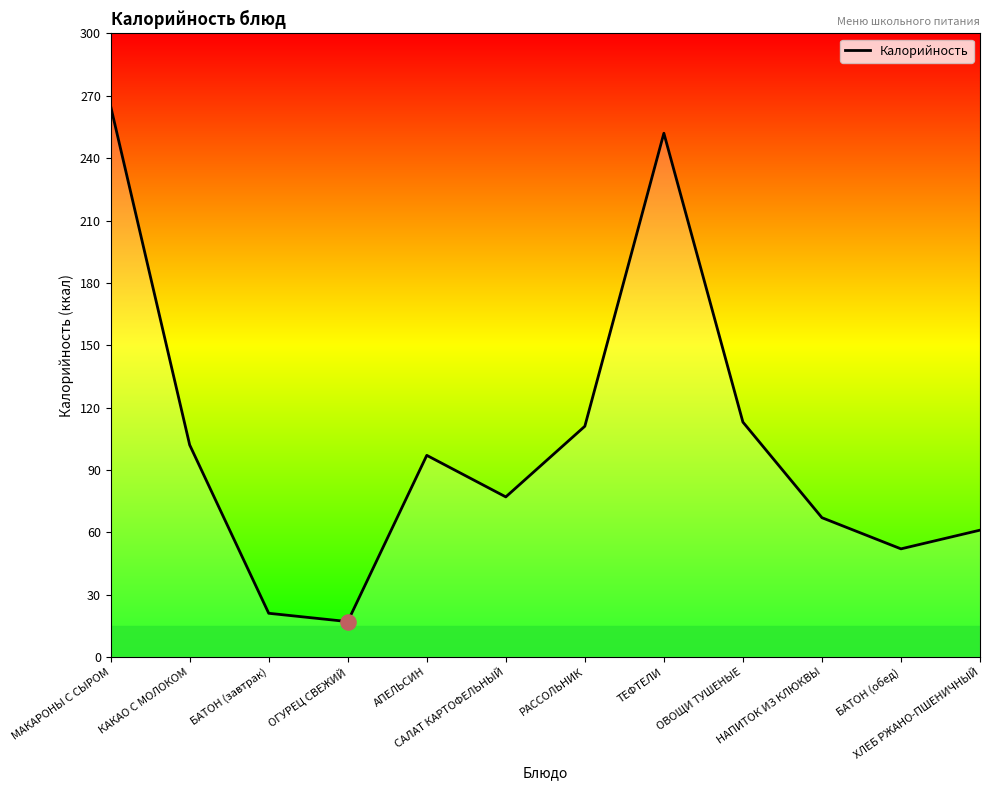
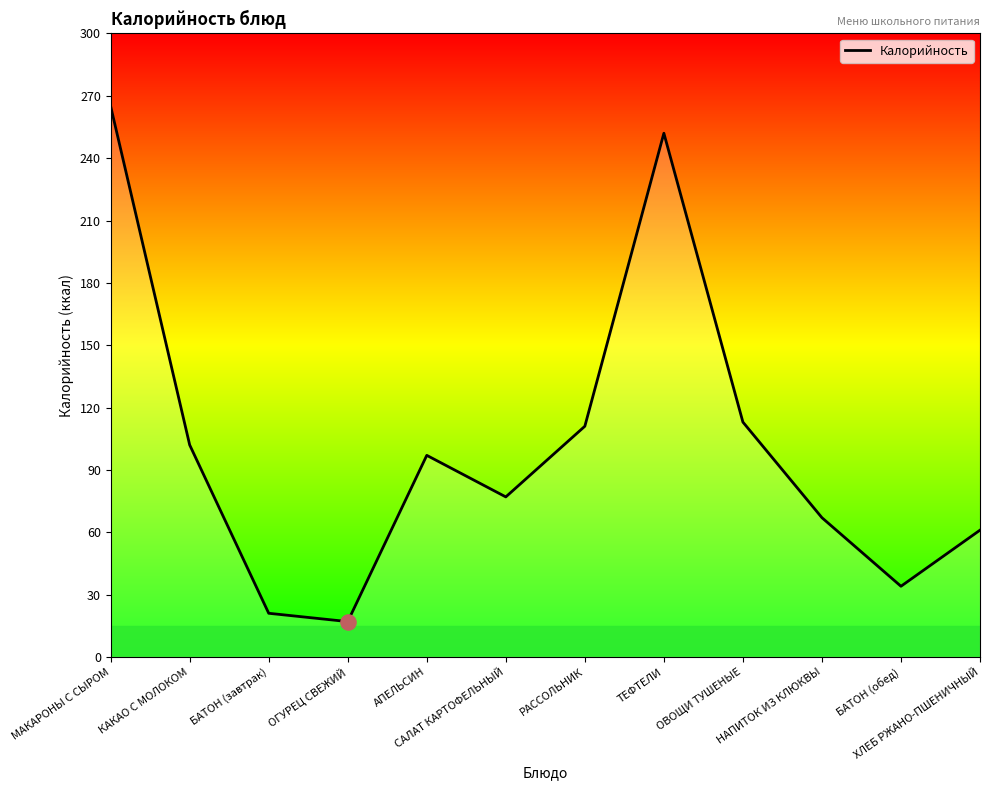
  {
    "Калорийность": {
      "МАКАРОНЫ С СЫРОМ": 265,
      "КАКАО С МОЛОКОМ": 102,
      "БАТОН (завтрак)": 21,
      "АПЕЛЬСИН": 97,
      "САЛАТ КАРТОФЕЛЬНЫЙ": 77,
      "РАССОЛЬНИК": 111,
      "ТЕФТЕЛИ": 252,
      "ОВОЩИ ТУШЕНЫЕ": 113,
      "НАПИТОК ИЗ КЛЮКВЫ": 67,
-     "БАТОН (обед)": 52,
+     "БАТОН (обед)": 34,
      "ХЛЕБ РЖАНО-ПШЕНИЧНЫЙ": 61
    }
  }
